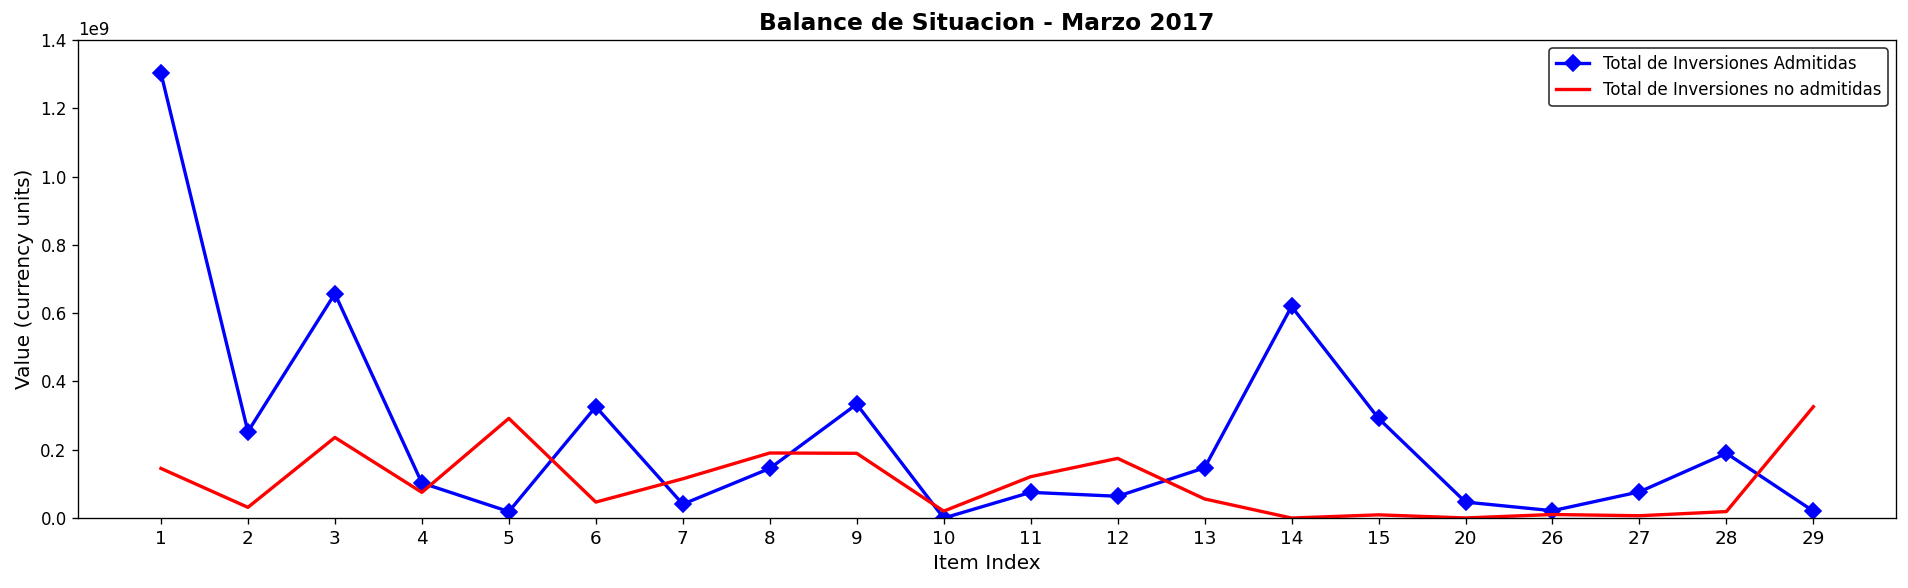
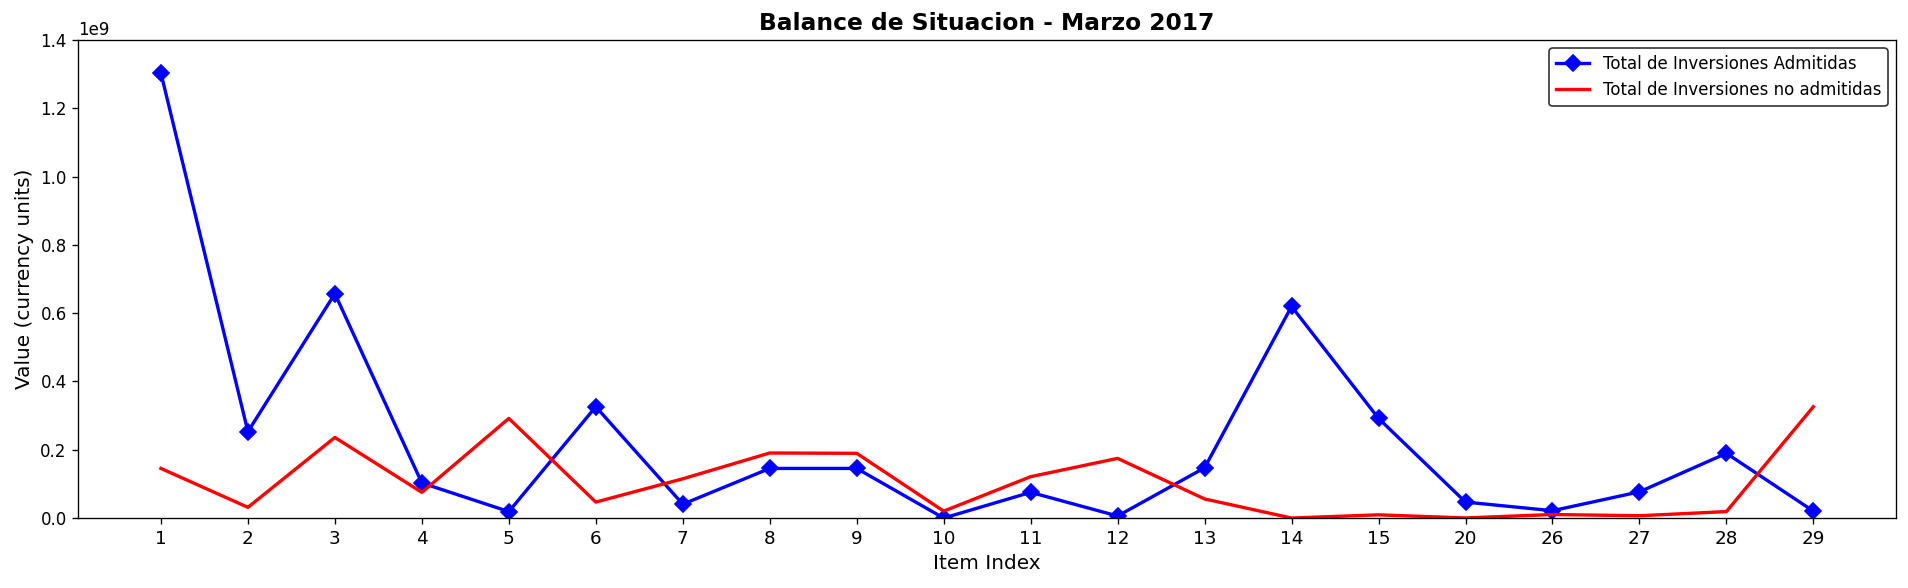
  {
    "Total de Inversiones Admitidas": {
      "1": 1300000000,
      "2": 250000000,
      "3": 660000000,
      "4": 100000000,
      "5": 20000000,
      "6": 330000000,
      "7": 40000000,
      "8": 150000000,
-     "9": 330000000,
+     "9": 150000000,
      "10": 0,
      "11": 80000000,
-     "12": 60000000,
+     "12": 10000000,
      "13": 150000000,
      "14": 620000000,
      "15": 290000000,
      "20": 50000000,
      "26": 20000000,
      "27": 80000000,
      "28": 190000000,
      "29": 20000000
    },
    "Total de Inversiones no admitidas": {
      "1": 150000000,
      "2": 30000000,
      "3": 240000000,
      "4": 80000000,
      "5": 290000000,
      "6": 50000000,
      "7": 110000000,
      "8": 190000000,
      "9": 190000000,
      "10": 20000000,
      "11": 120000000,
      "12": 170000000,
      "13": 60000000,
      "14": 0,
      "15": 10000000,
      "20": 0,
      "26": 10000000,
      "27": 10000000,
      "28": 20000000,
      "29": 330000000
    }
  }
